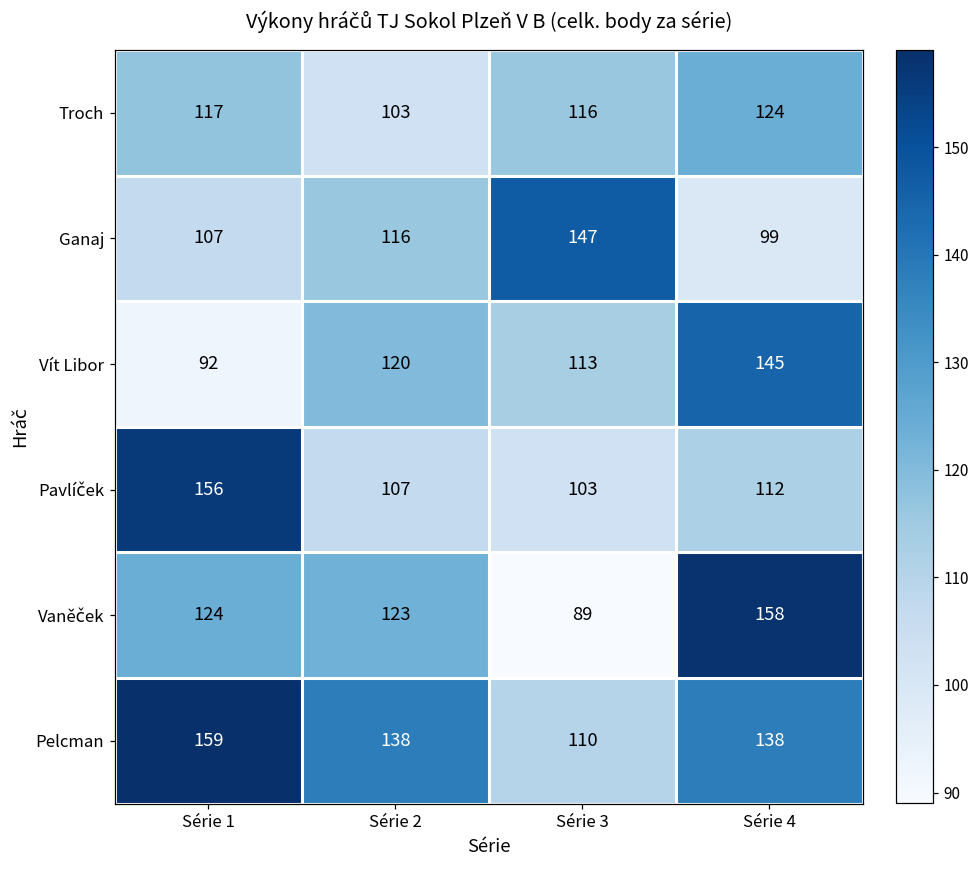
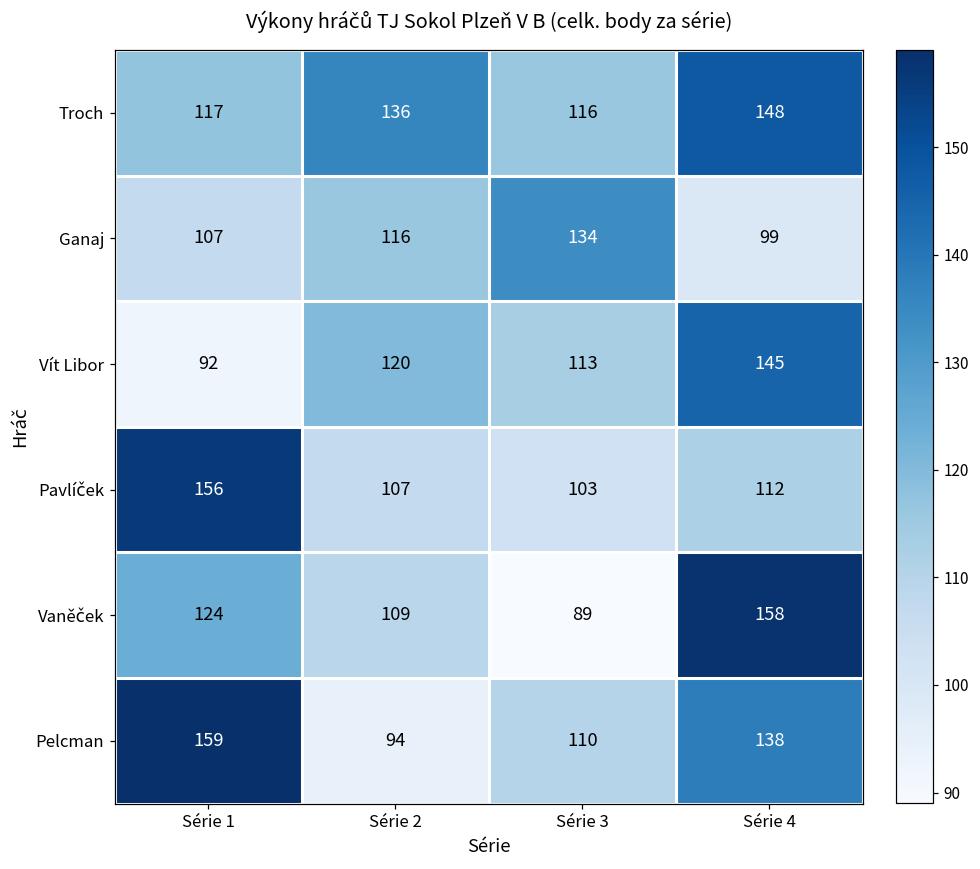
  {
    "Troch": {
      "Série 1": 117,
-     "Série 2": 103,
+     "Série 2": 136,
      "Série 3": 116,
-     "Série 4": 124
+     "Série 4": 148
    },
    "Ganaj": {
      "Série 1": 107,
      "Série 2": 116,
-     "Série 3": 147,
+     "Série 3": 134,
      "Série 4": 99
    },
    "Vít Libor": {
      "Série 1": 92,
      "Série 2": 120,
      "Série 3": 113,
      "Série 4": 145
    },
    "Pavlíček": {
      "Série 1": 156,
      "Série 2": 107,
      "Série 3": 103,
      "Série 4": 112
    },
    "Vaněček": {
      "Série 1": 124,
-     "Série 2": 123,
+     "Série 2": 109,
      "Série 3": 89,
      "Série 4": 158
    },
    "Pelcman": {
      "Série 1": 159,
-     "Série 2": 138,
+     "Série 2": 94,
      "Série 3": 110,
      "Série 4": 138
    }
  }
